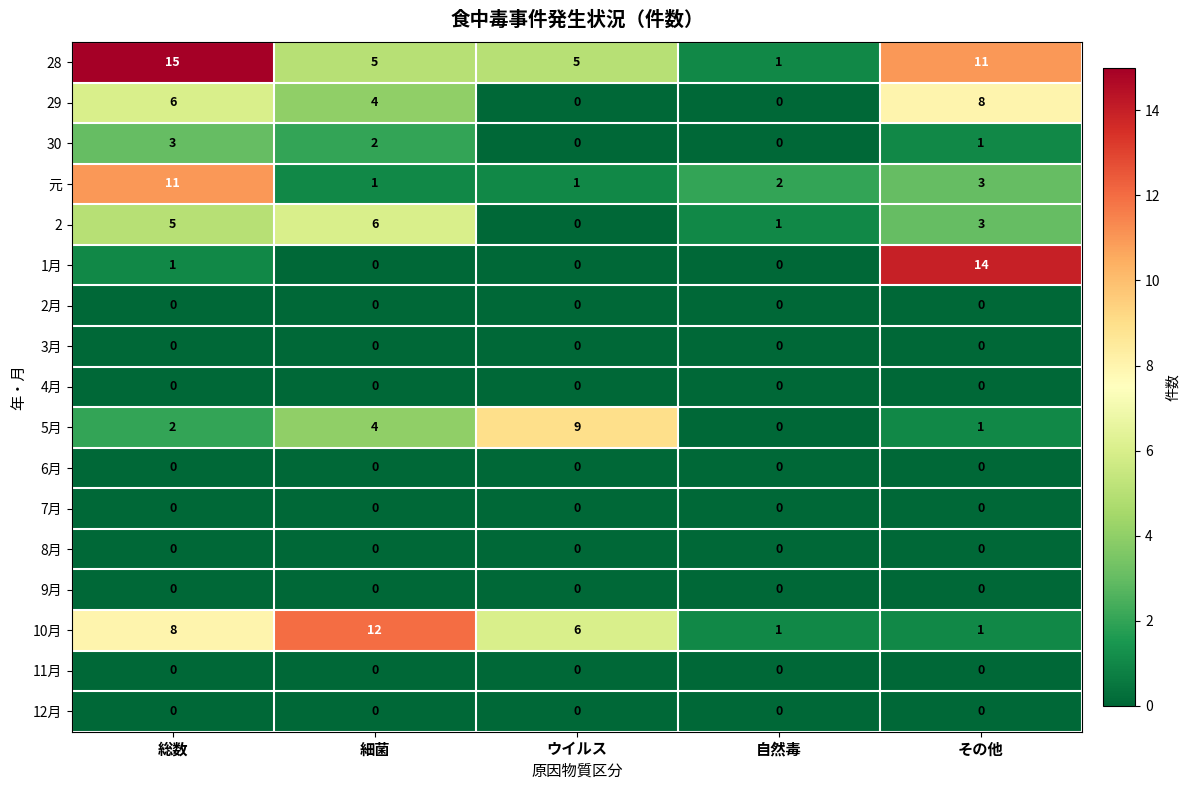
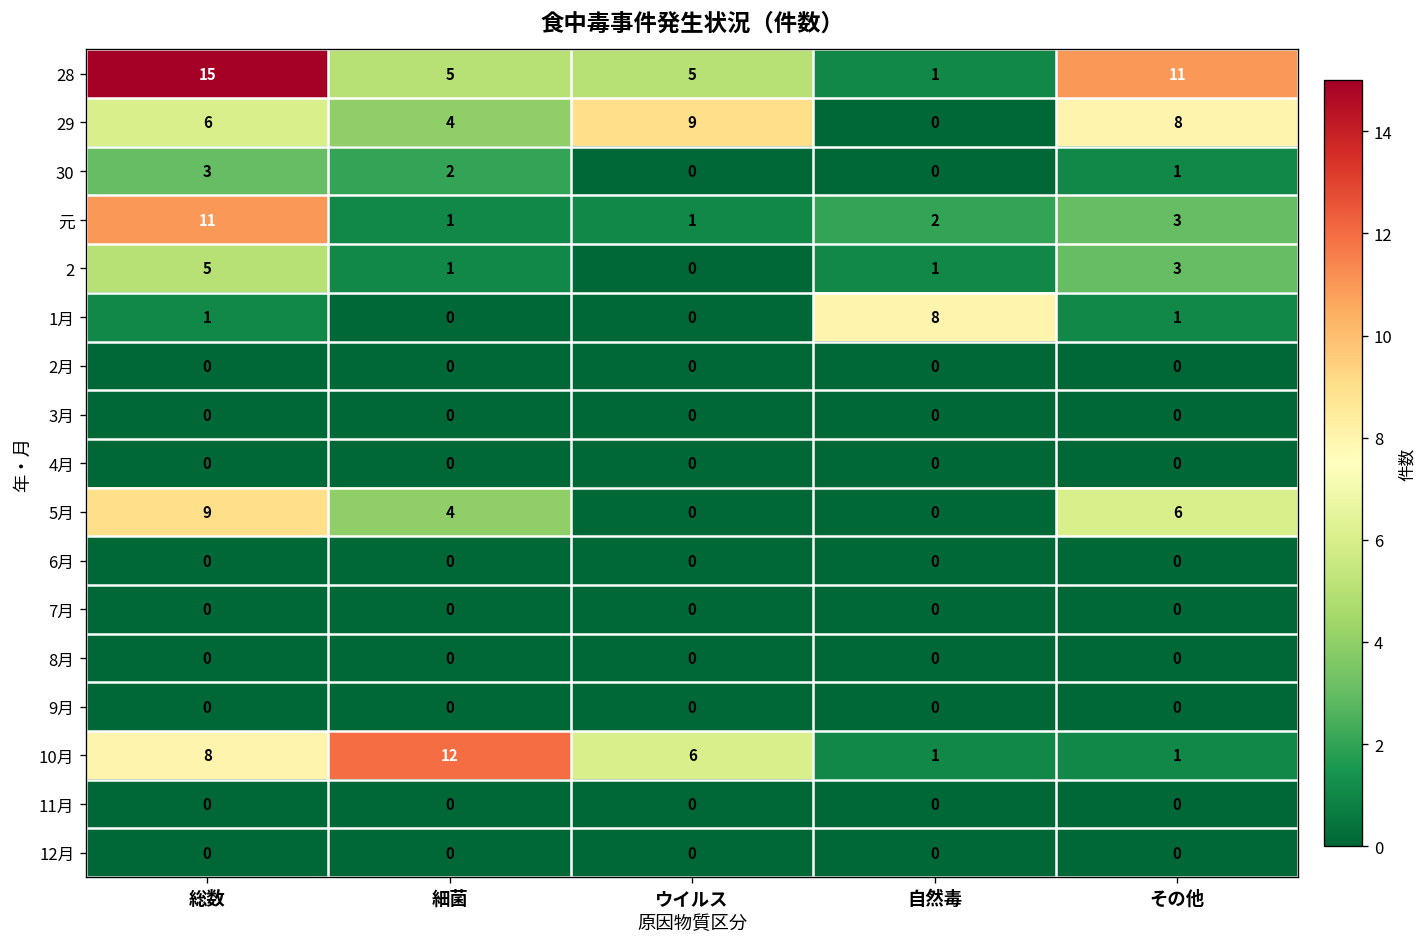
  {
    "28": {
      "総数": 15,
      "細菌": 5,
      "ウイルス": 5,
      "自然毒": 1,
      "その他": 11
    },
    "29": {
      "総数": 6,
      "細菌": 4,
-     "ウイルス": 0,
+     "ウイルス": 9,
      "自然毒": 0,
      "その他": 8
    },
    "30": {
      "総数": 3,
      "細菌": 2,
      "ウイルス": 0,
      "自然毒": 0,
      "その他": 1
    },
    "元": {
      "総数": 11,
      "細菌": 1,
      "ウイルス": 1,
      "自然毒": 2,
      "その他": 3
    },
    "2": {
      "総数": 5,
-     "細菌": 6,
+     "細菌": 1,
      "ウイルス": 0,
      "自然毒": 1,
      "その他": 3
    },
    "1月": {
      "総数": 1,
      "細菌": 0,
      "ウイルス": 0,
-     "自然毒": 0,
-     "その他": 14
+     "自然毒": 8,
+     "その他": 1
    },
    "2月": {
      "総数": 0,
      "細菌": 0,
      "ウイルス": 0,
      "自然毒": 0,
      "その他": 0
    },
    "3月": {
      "総数": 0,
      "細菌": 0,
      "ウイルス": 0,
      "自然毒": 0,
      "その他": 0
    },
    "4月": {
      "総数": 0,
      "細菌": 0,
      "ウイルス": 0,
      "自然毒": 0,
      "その他": 0
    },
    "5月": {
-     "総数": 2,
+     "総数": 9,
      "細菌": 4,
-     "ウイルス": 9,
+     "ウイルス": 0,
      "自然毒": 0,
-     "その他": 1
+     "その他": 6
    },
    "6月": {
      "総数": 0,
      "細菌": 0,
      "ウイルス": 0,
      "自然毒": 0,
      "その他": 0
    },
    "7月": {
      "総数": 0,
      "細菌": 0,
      "ウイルス": 0,
      "自然毒": 0,
      "その他": 0
    },
    "8月": {
      "総数": 0,
      "細菌": 0,
      "ウイルス": 0,
      "自然毒": 0,
      "その他": 0
    },
    "9月": {
      "総数": 0,
      "細菌": 0,
      "ウイルス": 0,
      "自然毒": 0,
      "その他": 0
    },
    "10月": {
      "総数": 8,
      "細菌": 12,
      "ウイルス": 6,
      "自然毒": 1,
      "その他": 1
    },
    "11月": {
      "総数": 0,
      "細菌": 0,
      "ウイルス": 0,
      "自然毒": 0,
      "その他": 0
    },
    "12月": {
      "総数": 0,
      "細菌": 0,
      "ウイルス": 0,
      "自然毒": 0,
      "その他": 0
    }
  }
